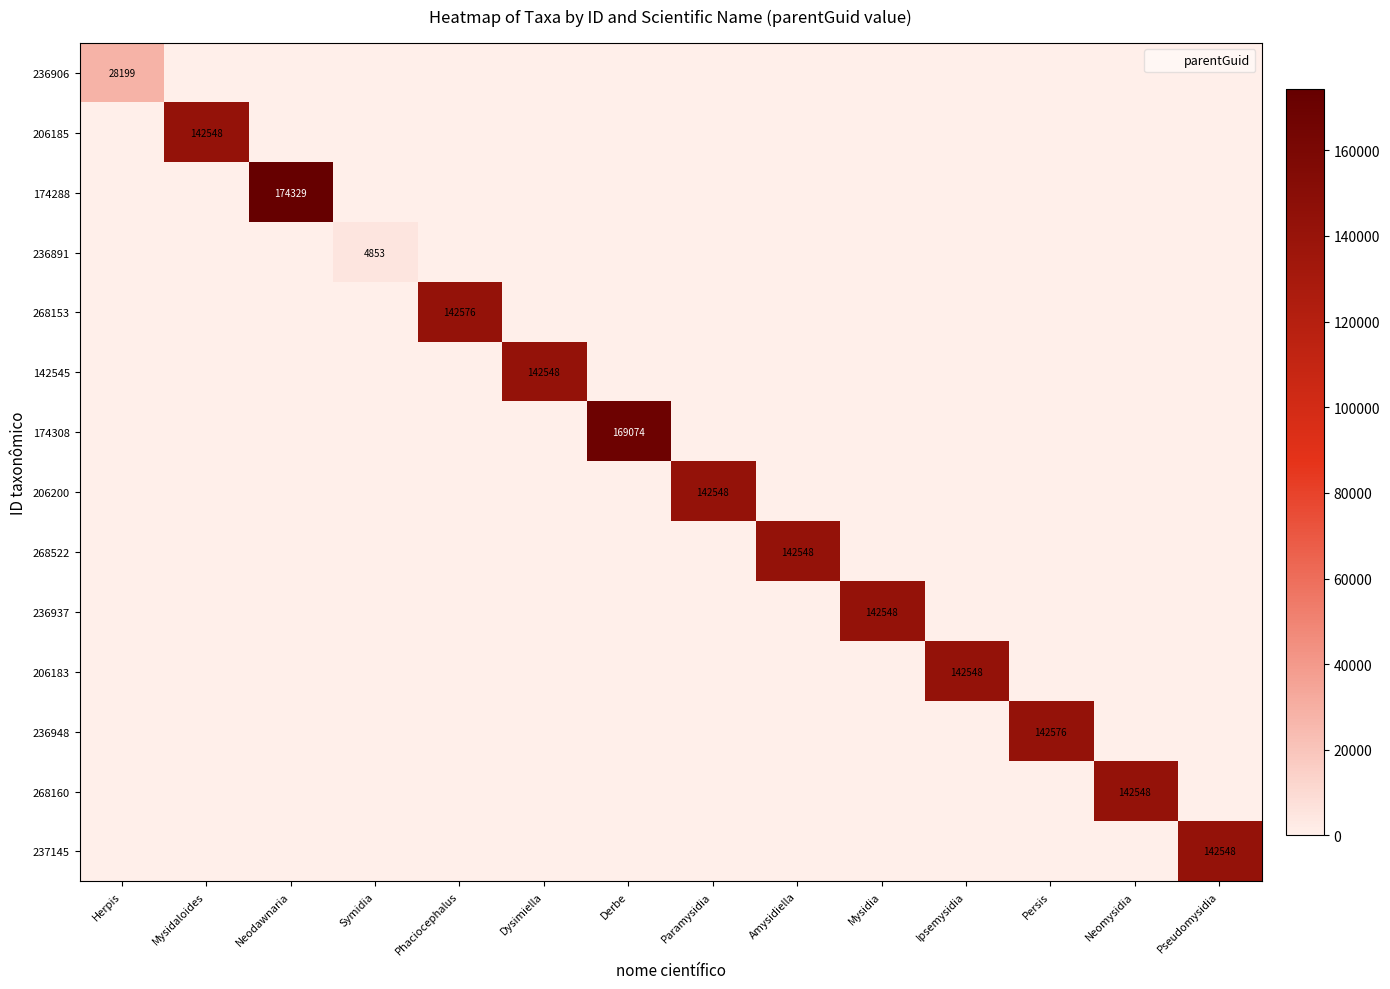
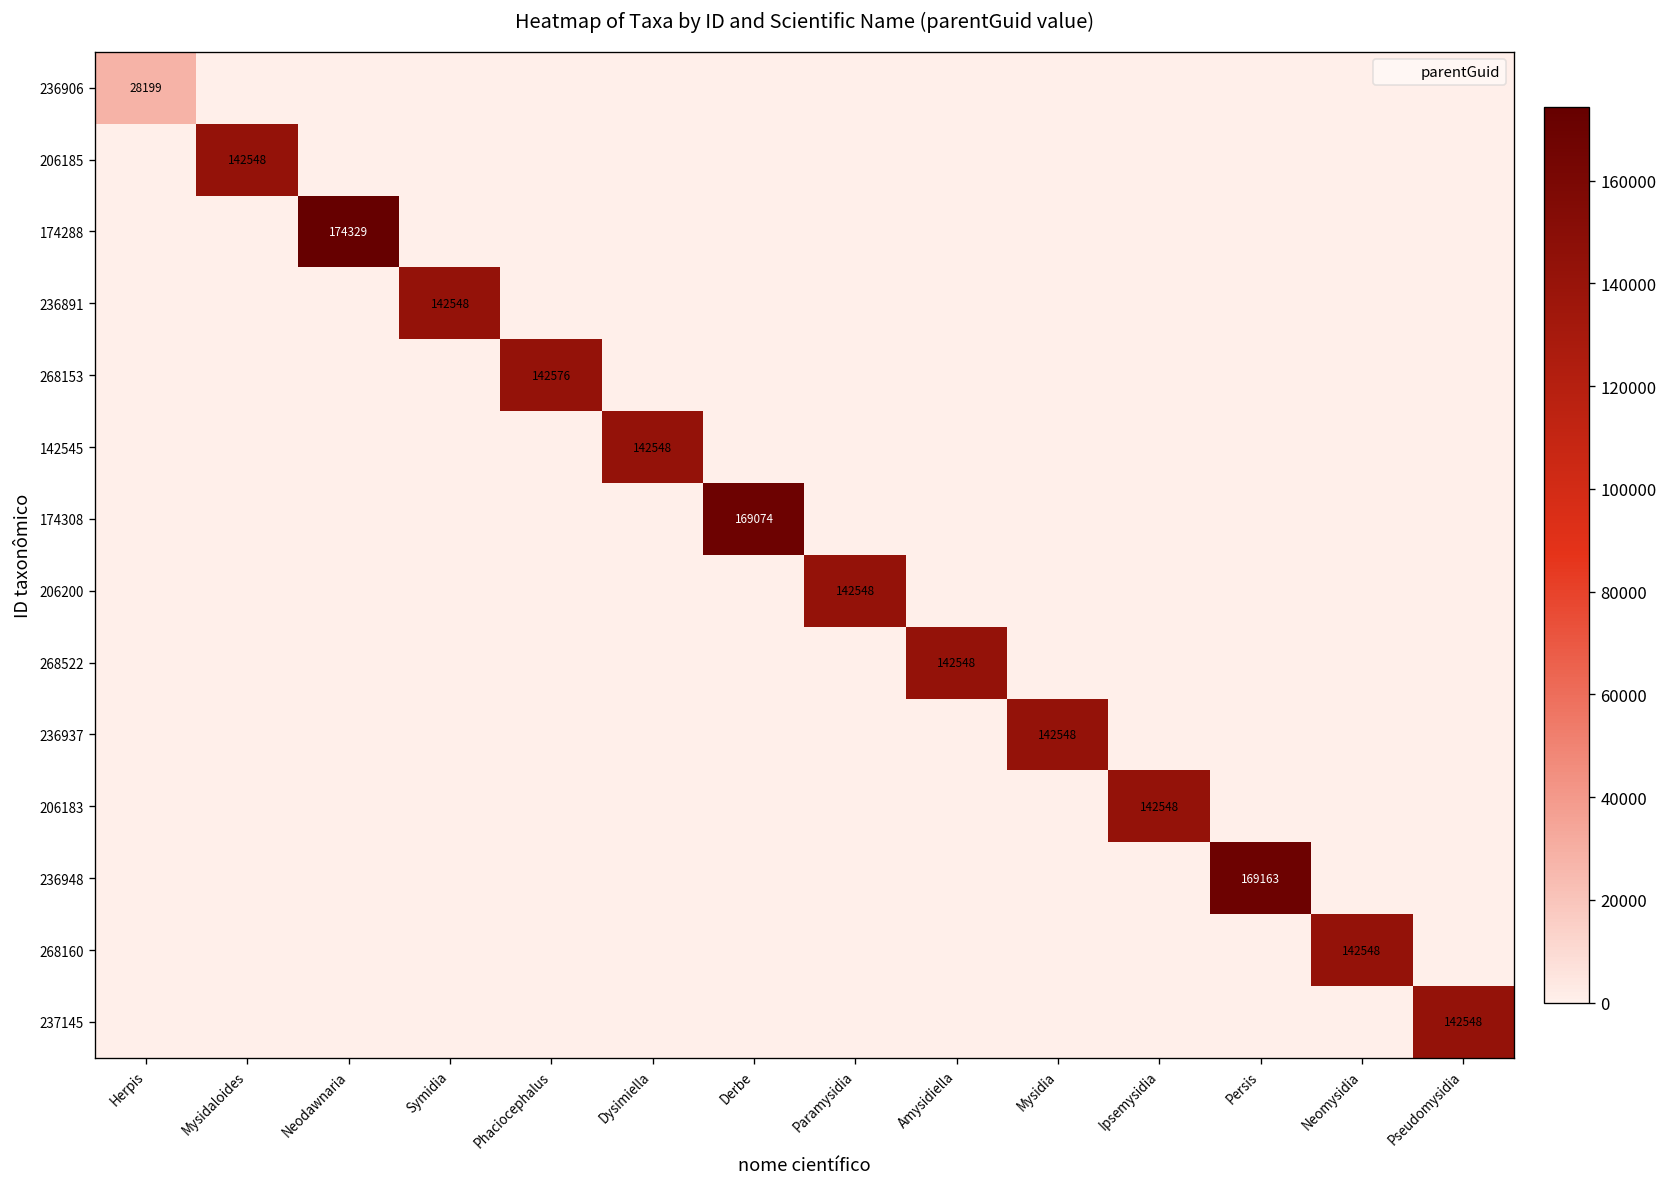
  {
    "236906": {
      "Herpis": 28199
    },
    "206185": {
      "Mysidaloides": 142548
    },
    "174288": {
      "Neodawnaria": 174329
    },
    "236891": {
-     "Symidia": 4853
+     "Symidia": 142548
    },
    "268153": {
      "Phaciocephalus": 142576
    },
    "142545": {
      "Dysimiella": 142548
    },
    "174308": {
      "Derbe": 169074
    },
    "206200": {
      "Paramysidia": 142548
    },
    "268522": {
      "Amysidiella": 142548
    },
    "236937": {
      "Mysidia": 142548
    },
    "206183": {
      "Ipsemysidia": 142548
    },
    "236948": {
-     "Persis": 142576
+     "Persis": 169163
    },
    "268160": {
      "Neomysidia": 142548
    },
    "237145": {
      "Pseudomysidia": 142548
    }
  }
